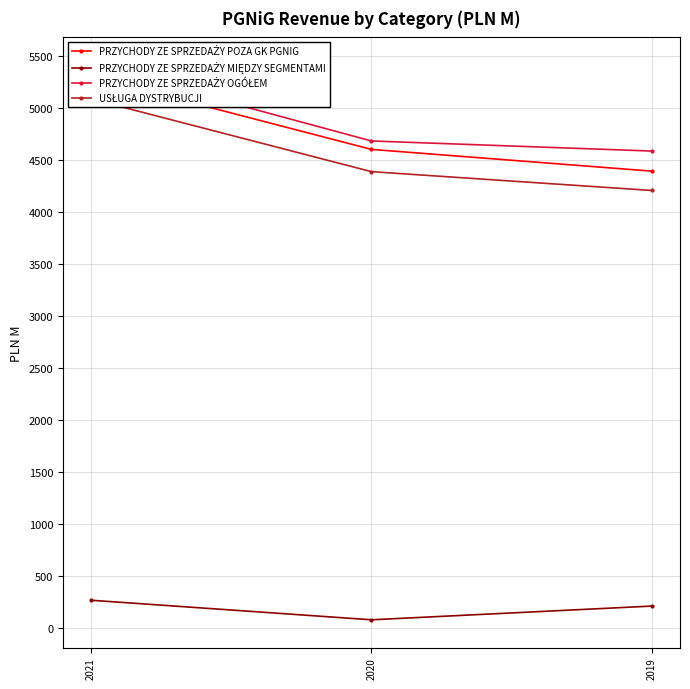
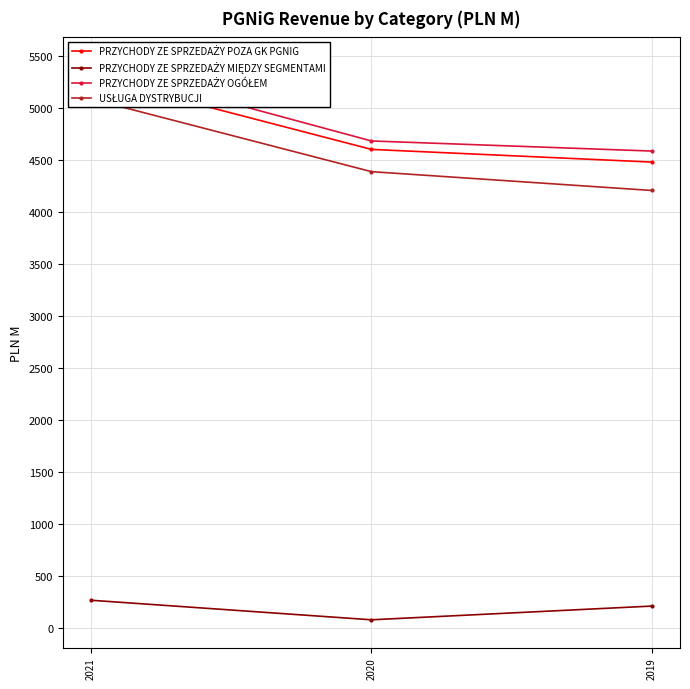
  {
    "PRZYCHODY ZE SPRZEDAŻY POZA GK PGNIG": {
      "2020": 4600,
-     "2019": 4390
+     "2019": 4480
    },
    "PRZYCHODY ZE SPRZEDAŻY MIĘDZY SEGMENTAMI": {
      "2021": 270,
      "2020": 80,
      "2019": 210
    }
  }
